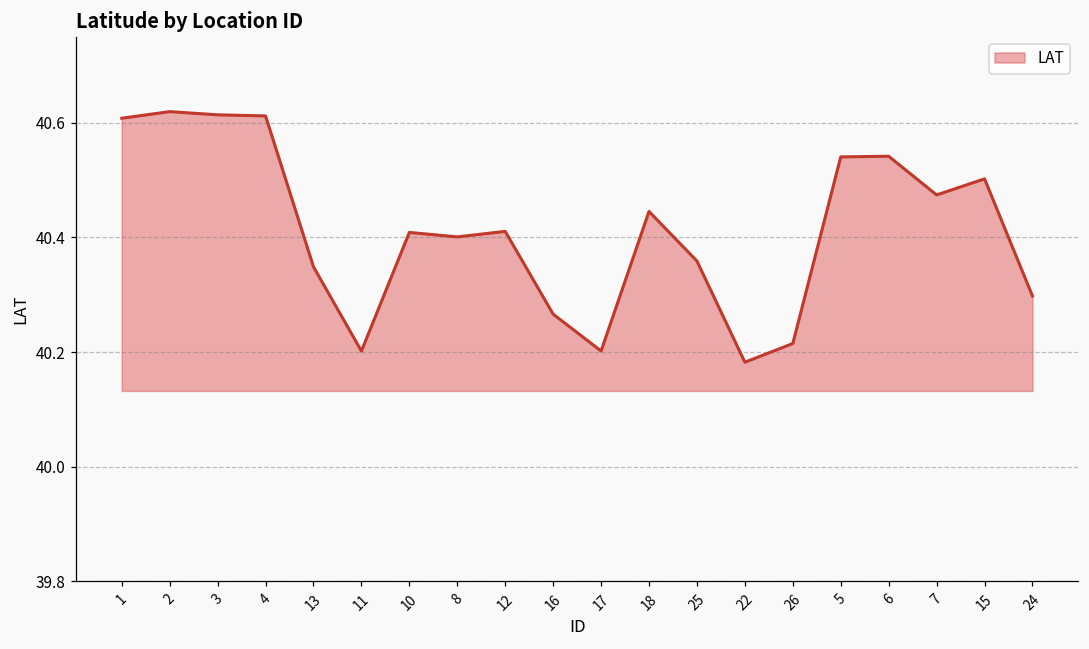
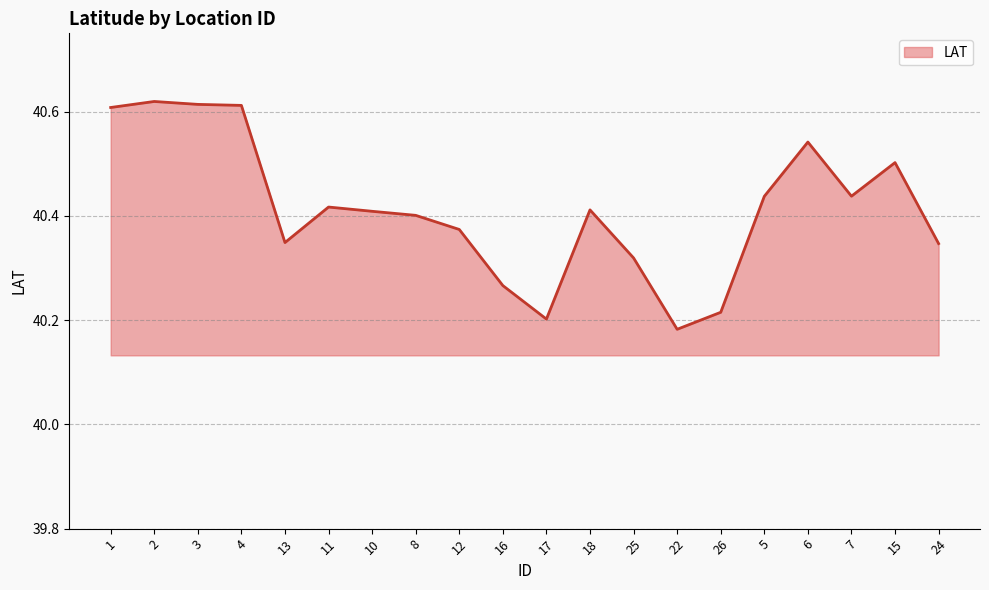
  {
    "1": 40.61,
    "2": 40.62,
    "3": 40.61,
    "4": 40.61,
    "13": 40.35,
-   "11": 40.20,
+   "11": 40.42,
    "10": 40.41,
    "8": 40.40,
-   "12": 40.41,
+   "12": 40.37,
    "16": 40.27,
    "17": 40.20,
-   "18": 40.45,
-   "25": 40.36,
+   "18": 40.41,
+   "25": 40.32,
    "22": 40.18,
    "26": 40.21,
-   "5": 40.54,
+   "5": 40.44,
    "6": 40.54,
-   "7": 40.47,
+   "7": 40.44,
    "15": 40.50,
-   "24": 40.30
+   "24": 40.35
  }
